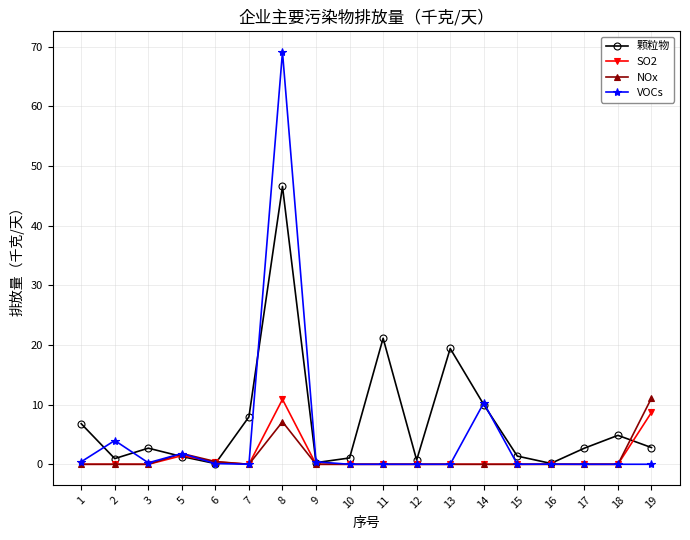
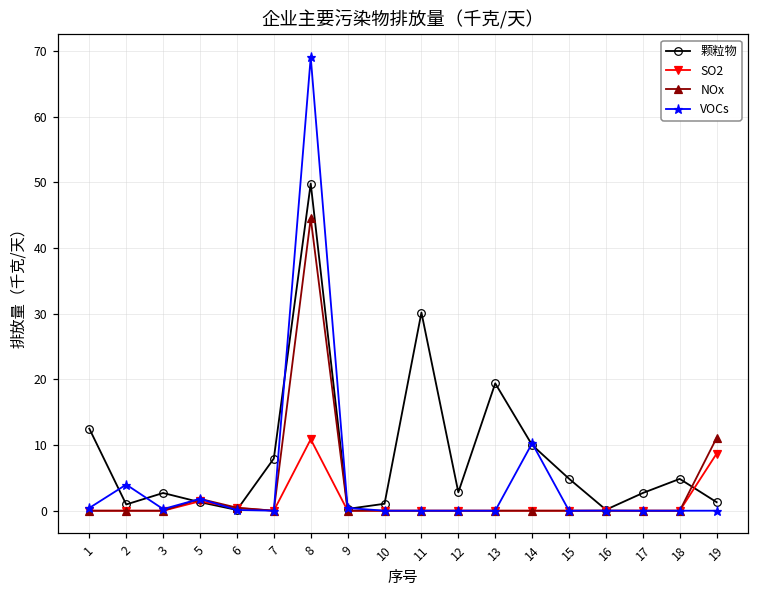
  {
    "颗粒物": {
-     "1": 7,
+     "1": 13,
      "2": 1,
      "3": 3,
      "7": 8,
-     "8": 47,
+     "8": 50,
      "10": 1,
-     "11": 21,
-     "12": 1,
+     "11": 30,
+     "12": 3,
      "13": 19,
-     "15": 1,
+     "15": 5,
      "17": 3,
      "18": 5,
-     "19": 3
+     "19": 1
    },
    "SO2": {
      "8": 11,
      "19": 9
    },
    "NOx": {
-     "8": 7,
+     "8": 45,
      "19": 11
    },
    "VOCs": {
      "2": 4,
      "8": 69,
      "19": 0
    }
  }
